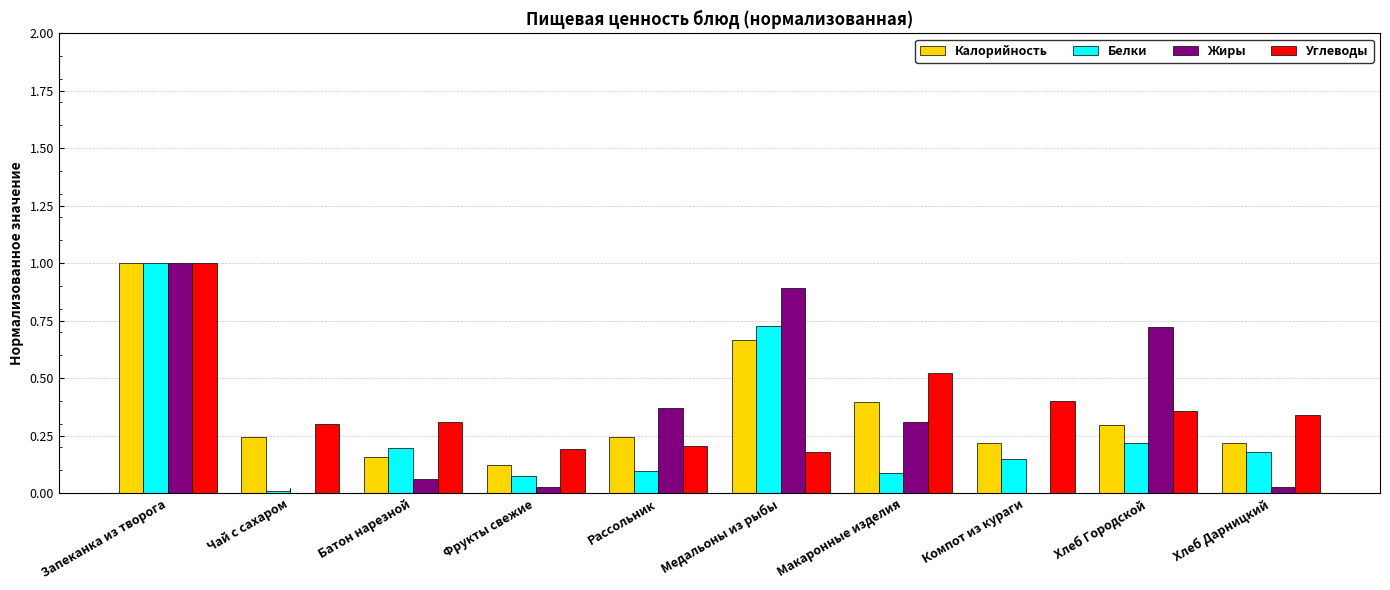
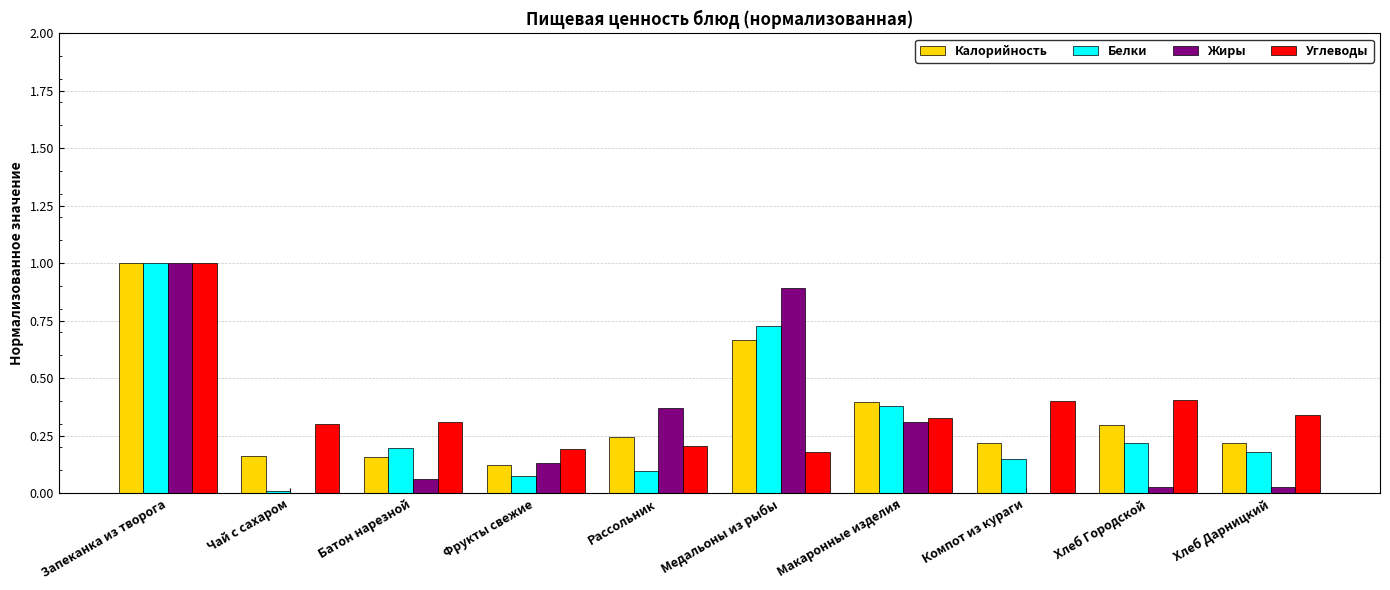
  {
    "Калорийность": {
      "Запеканка из творога": 1.00,
-     "Чай с сахаром": 0.25,
+     "Чай с сахаром": 0.16,
      "Батон нарезной": 0.16,
      "Фрукты свежие": 0.12,
      "Рассольник": 0.24,
      "Медальоны из рыбы": 0.67,
      "Макаронные изделия": 0.40,
      "Компот из кураги": 0.22,
      "Хлеб Городской": 0.30,
      "Хлеб Дарницкий": 0.22
    },
    "Белки": {
      "Запеканка из творога": 1.00,
      "Батон нарезной": 0.20,
      "Фрукты свежие": 0.08,
      "Рассольник": 0.10,
      "Медальоны из рыбы": 0.73,
-     "Макаронные изделия": 0.09,
+     "Макаронные изделия": 0.38,
      "Компот из кураги": 0.15,
      "Хлеб Городской": 0.22,
      "Хлеб Дарницкий": 0.18
    },
    "Жиры": {
      "Запеканка из творога": 1.00,
      "Батон нарезной": 0.06,
-     "Фрукты свежие": 0.03,
+     "Фрукты свежие": 0.13,
      "Рассольник": 0.37,
      "Медальоны из рыбы": 0.89,
      "Макаронные изделия": 0.31,
-     "Хлеб Городской": 0.72,
+     "Хлеб Городской": 0.03,
      "Хлеб Дарницкий": 0.03
    },
    "Углеводы": {
      "Запеканка из творога": 1.00,
      "Чай с сахаром": 0.30,
      "Батон нарезной": 0.31,
      "Фрукты свежие": 0.19,
      "Рассольник": 0.20,
      "Медальоны из рыбы": 0.18,
-     "Макаронные изделия": 0.52,
+     "Макаронные изделия": 0.33,
      "Компот из кураги": 0.40,
-     "Хлеб Городской": 0.36,
+     "Хлеб Городской": 0.40,
      "Хлеб Дарницкий": 0.34
    }
  }
